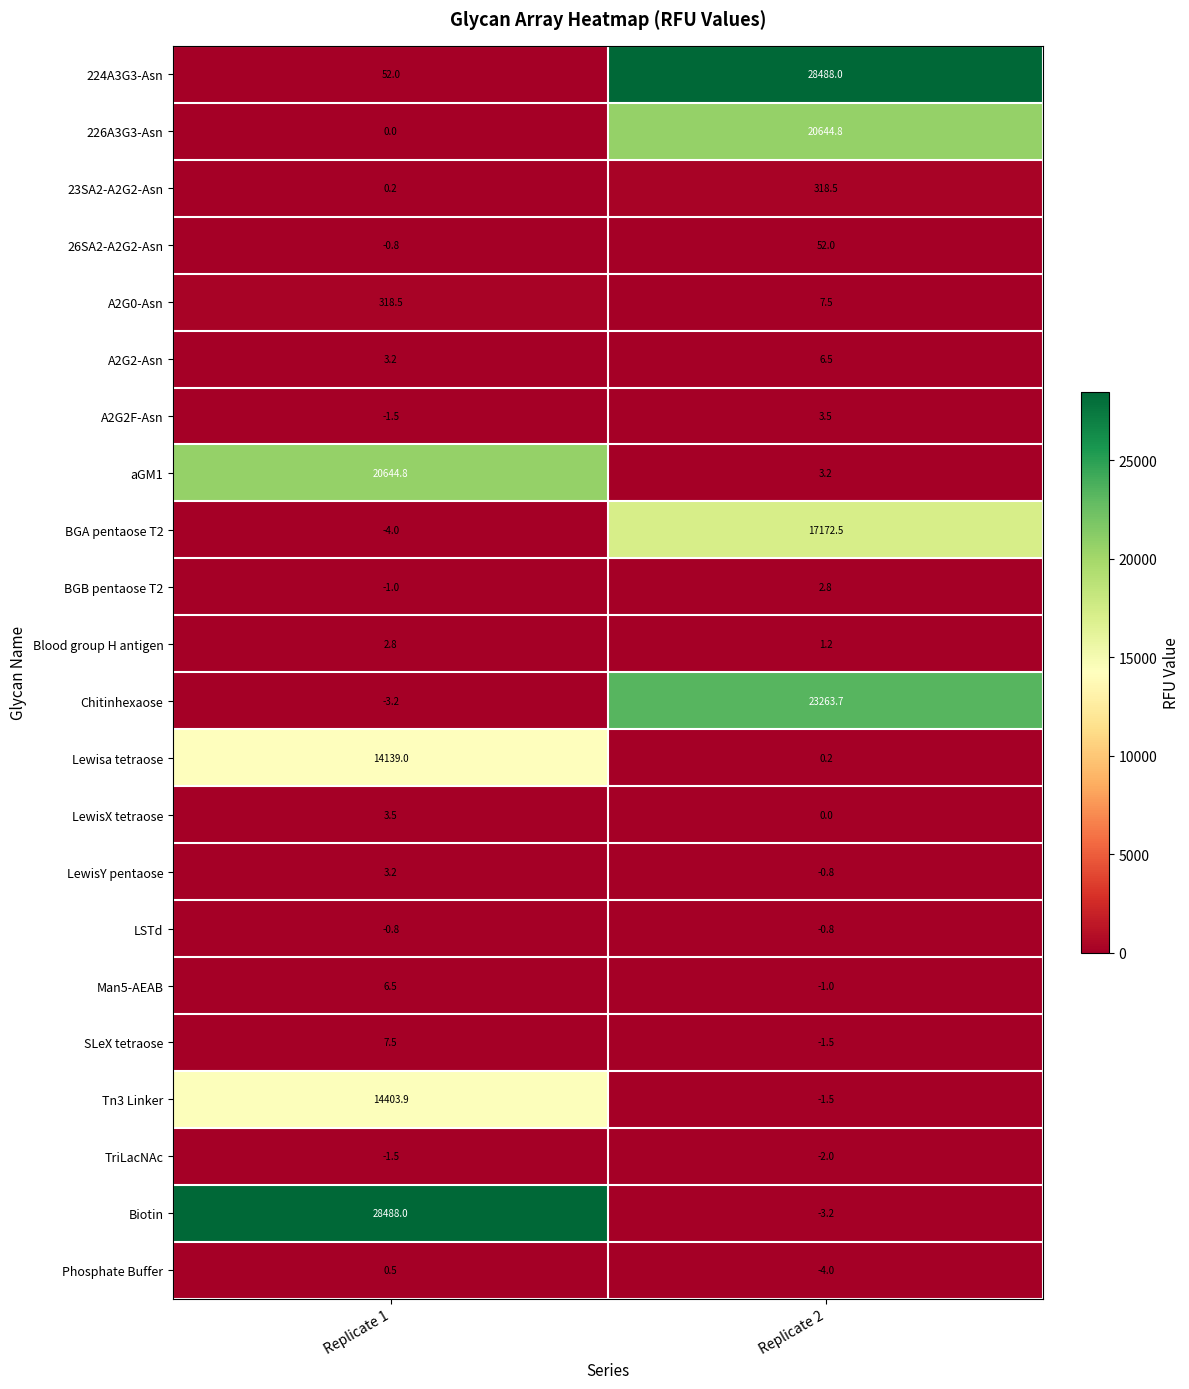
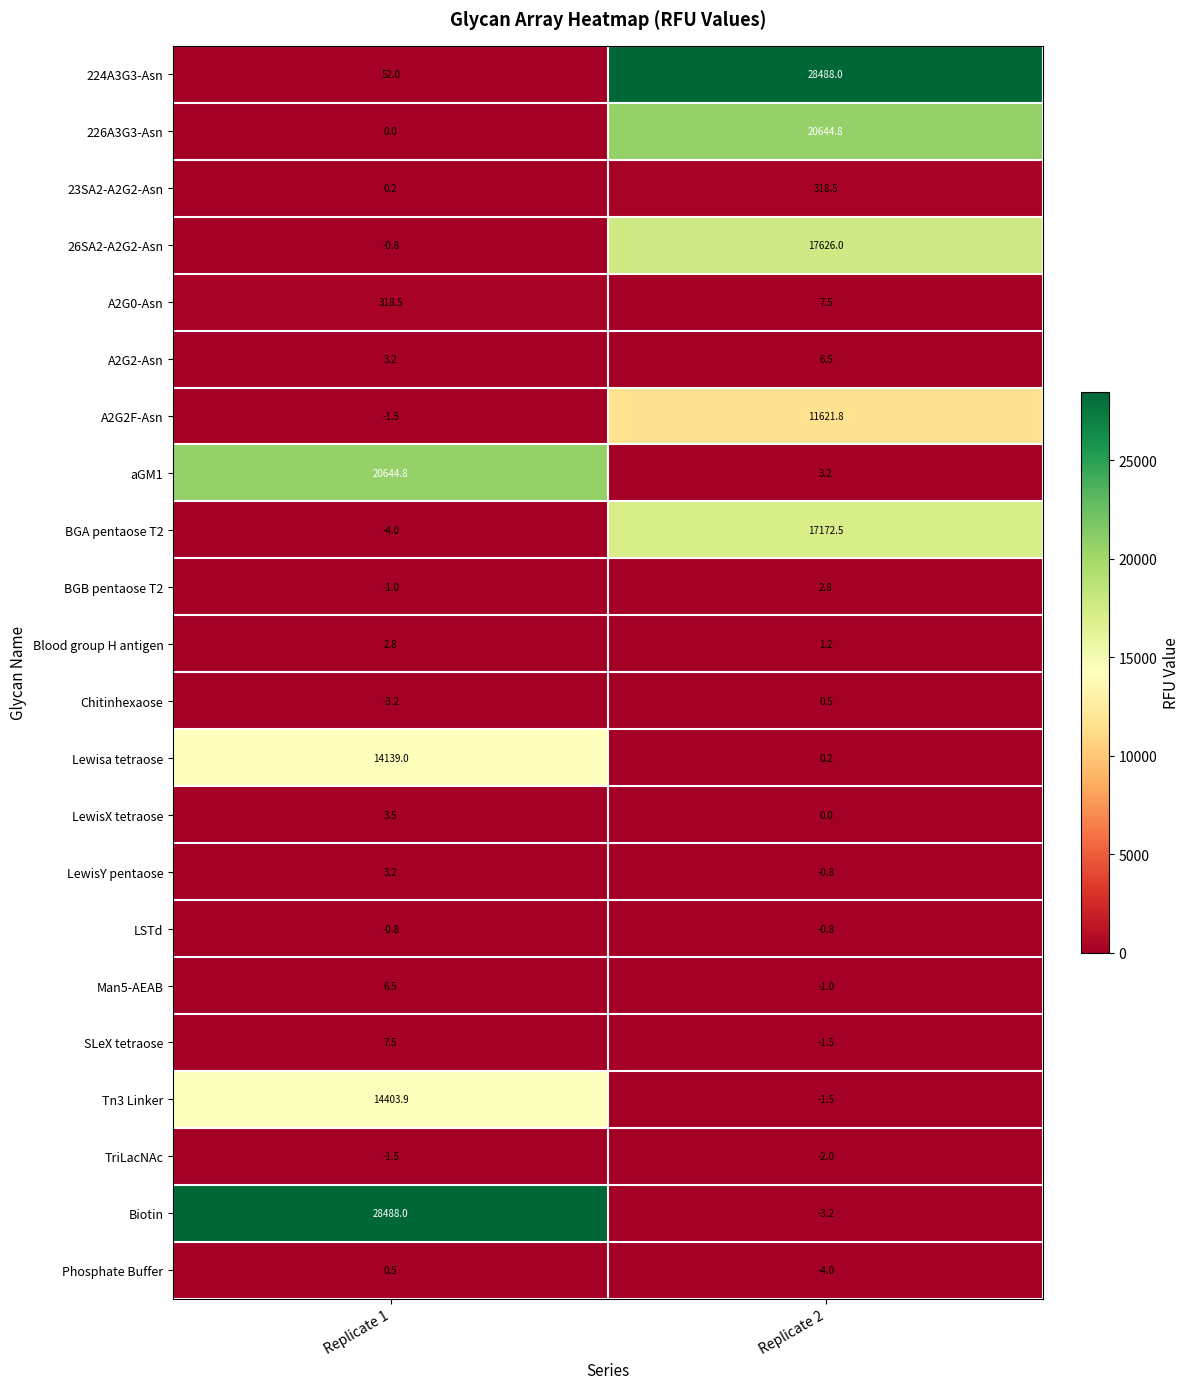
  {
    "224A3G3-Asn": {
      "Replicate 1": 52.0,
      "Replicate 2": 28488.0
    },
    "226A3G3-Asn": {
      "Replicate 1": 0.0,
      "Replicate 2": 20644.8
    },
    "23SA2-A2G2-Asn": {
      "Replicate 1": 0.2,
      "Replicate 2": 318.5
    },
    "26SA2-A2G2-Asn": {
      "Replicate 1": -0.8,
-     "Replicate 2": 52.0
+     "Replicate 2": 17626.0
    },
    "A2G0-Asn": {
      "Replicate 1": 318.5,
      "Replicate 2": 7.5
    },
    "A2G2-Asn": {
      "Replicate 1": 3.2,
      "Replicate 2": 6.5
    },
    "A2G2F-Asn": {
      "Replicate 1": -1.5,
-     "Replicate 2": 3.5
+     "Replicate 2": 11621.8
    },
    "aGM1": {
      "Replicate 1": 20644.8,
      "Replicate 2": 3.2
    },
    "BGA pentaose T2": {
      "Replicate 1": -4.0,
      "Replicate 2": 17172.5
    },
    "BGB pentaose T2": {
      "Replicate 1": -1.0,
      "Replicate 2": 2.8
    },
    "Blood group H antigen": {
      "Replicate 1": 2.8,
      "Replicate 2": 1.2
    },
    "Chitinhexaose": {
      "Replicate 1": -3.2,
-     "Replicate 2": 23263.7
+     "Replicate 2": 0.5
    },
    "Lewisa tetraose": {
      "Replicate 1": 14139.0,
      "Replicate 2": 0.2
    },
    "LewisX tetraose": {
      "Replicate 1": 3.5,
      "Replicate 2": 0.0
    },
    "LewisY pentaose": {
      "Replicate 1": 3.2,
      "Replicate 2": -0.8
    },
    "LSTd": {
      "Replicate 1": -0.8,
      "Replicate 2": -0.8
    },
    "Man5-AEAB": {
      "Replicate 1": 6.5,
      "Replicate 2": -1.0
    },
    "SLeX tetraose": {
      "Replicate 1": 7.5,
      "Replicate 2": -1.5
    },
    "Tn3 Linker": {
      "Replicate 1": 14403.9,
      "Replicate 2": -1.5
    },
    "TriLacNAc": {
      "Replicate 1": -1.5,
      "Replicate 2": -2.0
    },
    "Biotin": {
      "Replicate 1": 28488.0,
      "Replicate 2": -3.2
    },
    "Phosphate Buffer": {
      "Replicate 1": 0.5,
      "Replicate 2": -4.0
    }
  }
